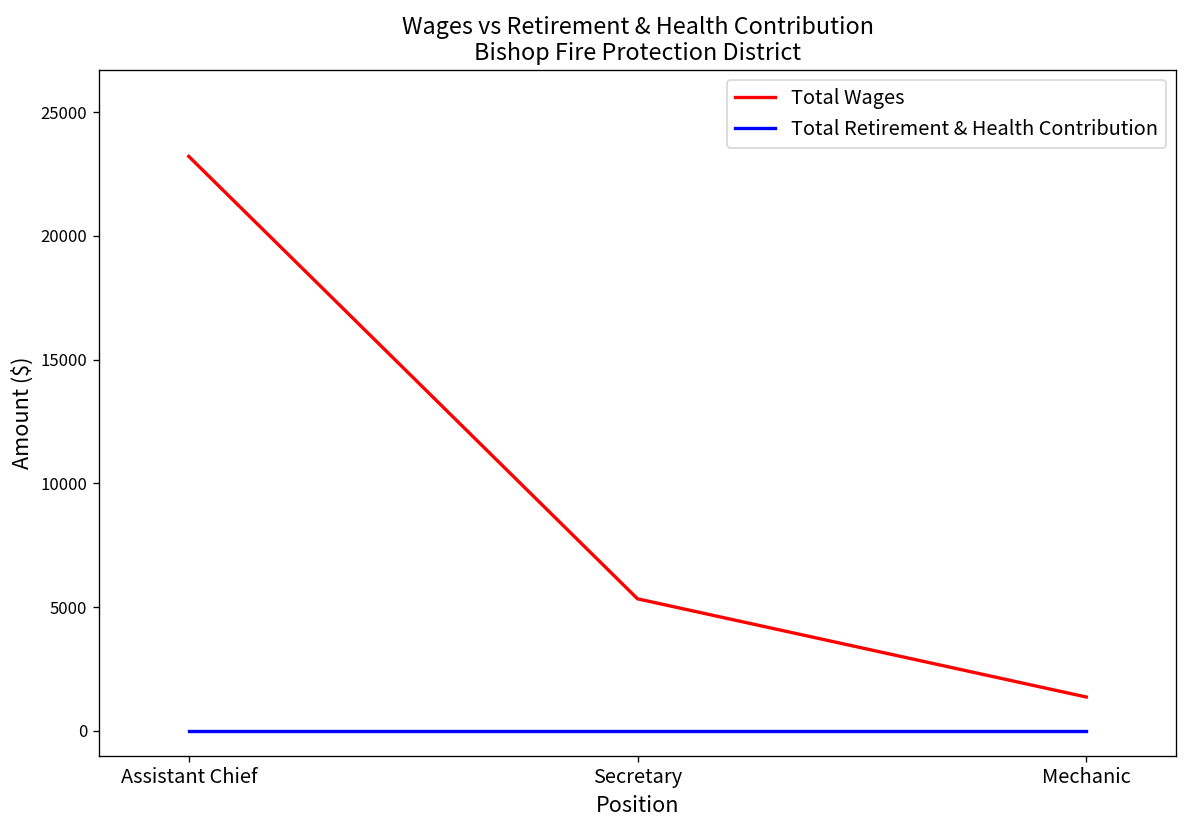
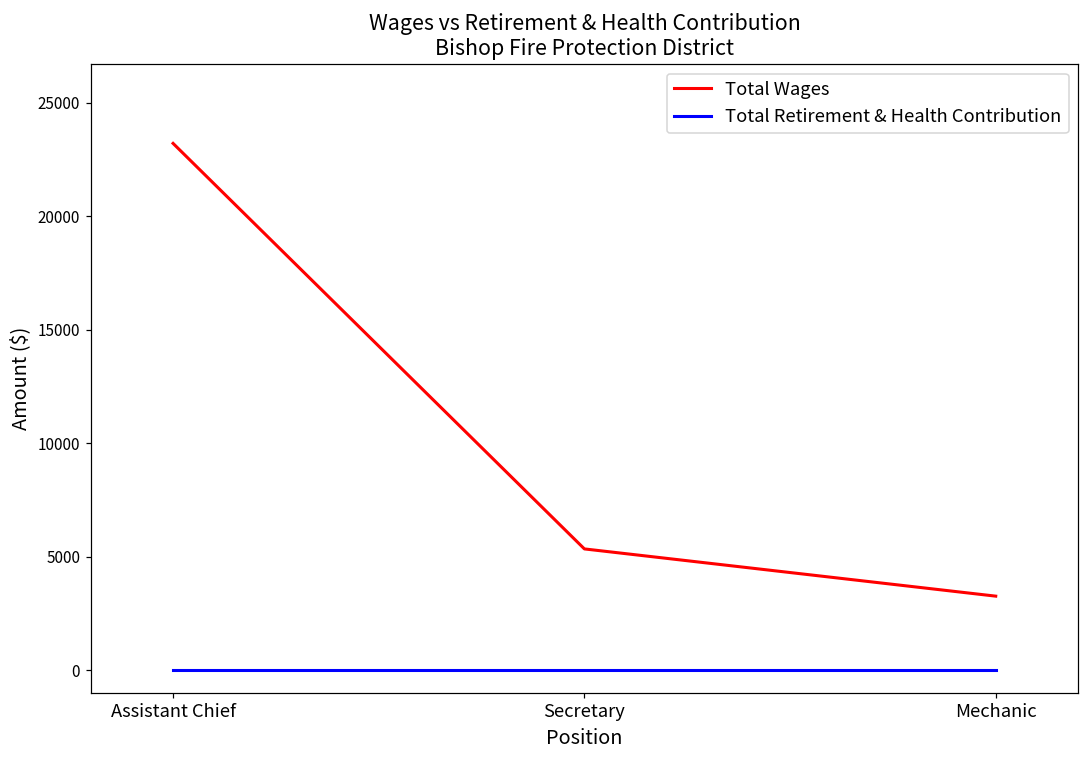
  {
    "Total Wages": {
      "Assistant Chief": 23200,
      "Secretary": 5300,
-     "Mechanic": 1400
+     "Mechanic": 3300
    },
    "Total Retirement & Health Contribution": {
      "Assistant Chief": 0,
      "Secretary": 0,
      "Mechanic": 0
    }
  }
